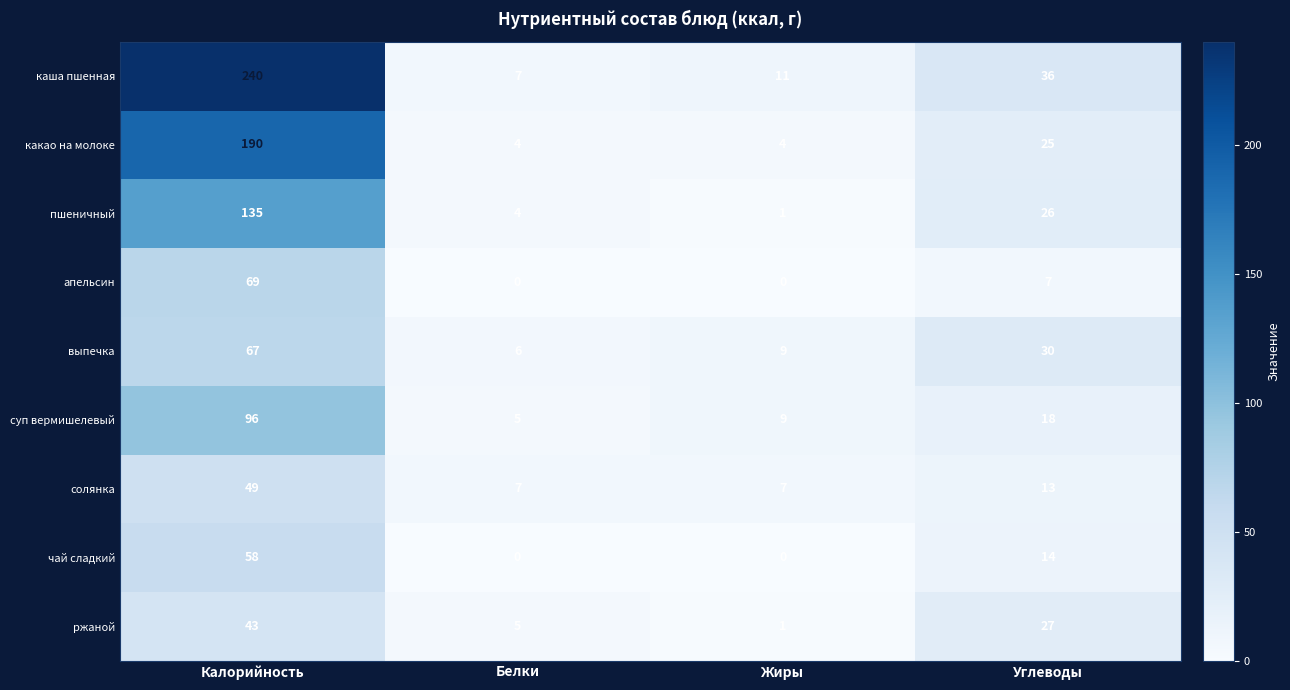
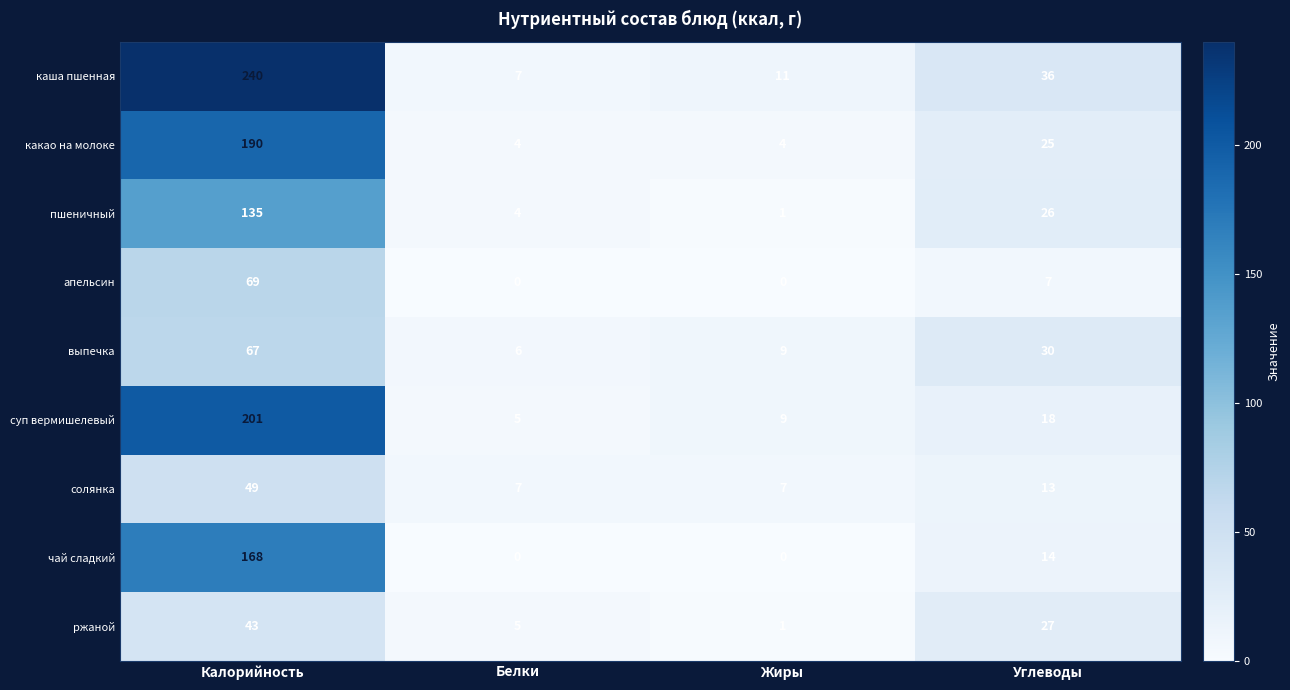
  {
    "каша пшенная": {
      "Калорийность": 240
    },
    "какао на молоке": {
      "Калорийность": 190
    },
    "пшеничный": {
      "Калорийность": 135
    },
    "апельсин": {
      "Калорийность": 69
    },
    "выпечка": {
      "Калорийность": 67
    },
    "суп вермишелевый": {
-     "Калорийность": 96
+     "Калорийность": 201
    },
    "солянка": {
      "Калорийность": 49
    },
    "чай сладкий": {
-     "Калорийность": 58
+     "Калорийность": 168
    }
  }
